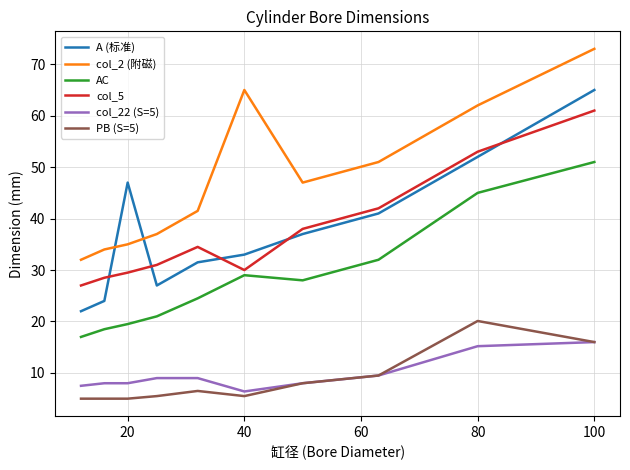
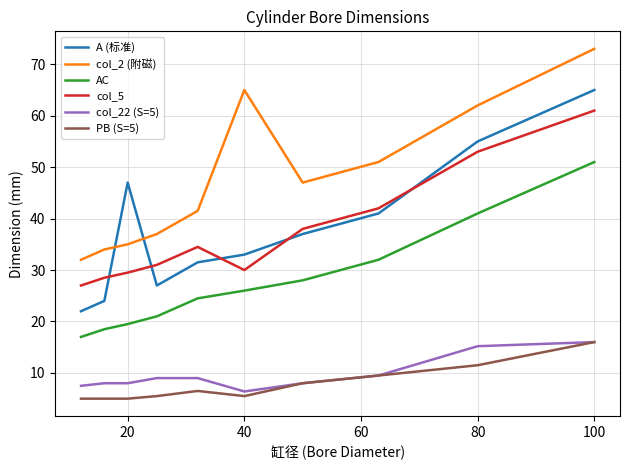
  {
    "A (标准)": {
      "20": 47,
      "40": 33,
-     "80": 52,
+     "80": 55,
      "100": 65
    },
    "col_2 (附磁)": {
      "20": 35,
      "40": 65,
      "80": 62,
      "100": 73
    },
    "AC": {
      "20": 20,
-     "40": 29,
-     "80": 45,
+     "40": 26,
+     "80": 41,
      "100": 51
    },
    "col_5": {
      "20": 30,
      "40": 30,
      "80": 53,
      "100": 61
    },
    "col_22 (S=5)": {
      "20": 8,
      "40": 6,
      "80": 15
    },
    "PB (S=5)": {
      "20": 5,
      "40": 6,
-     "80": 20
+     "80": 12
    }
  }
